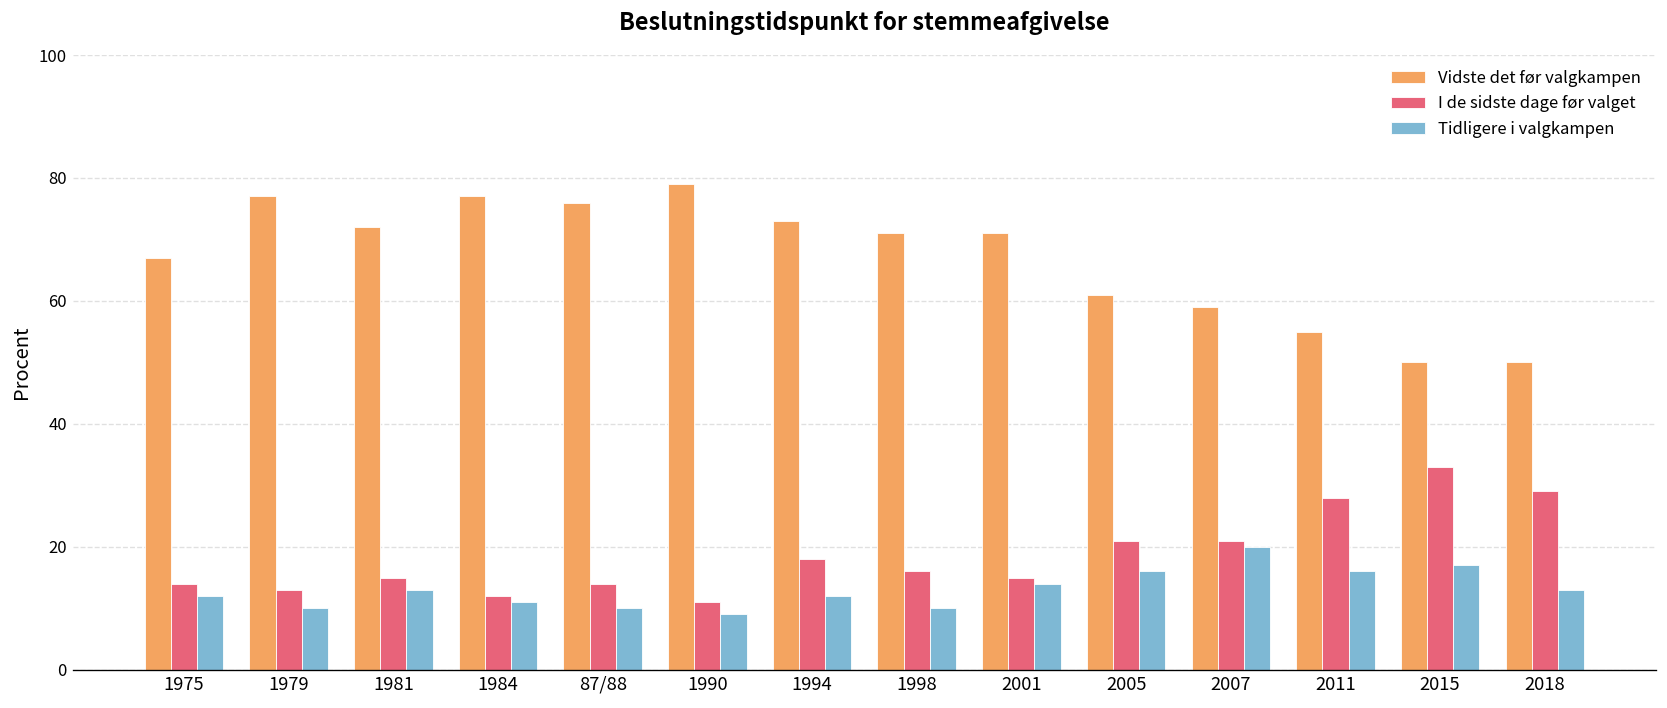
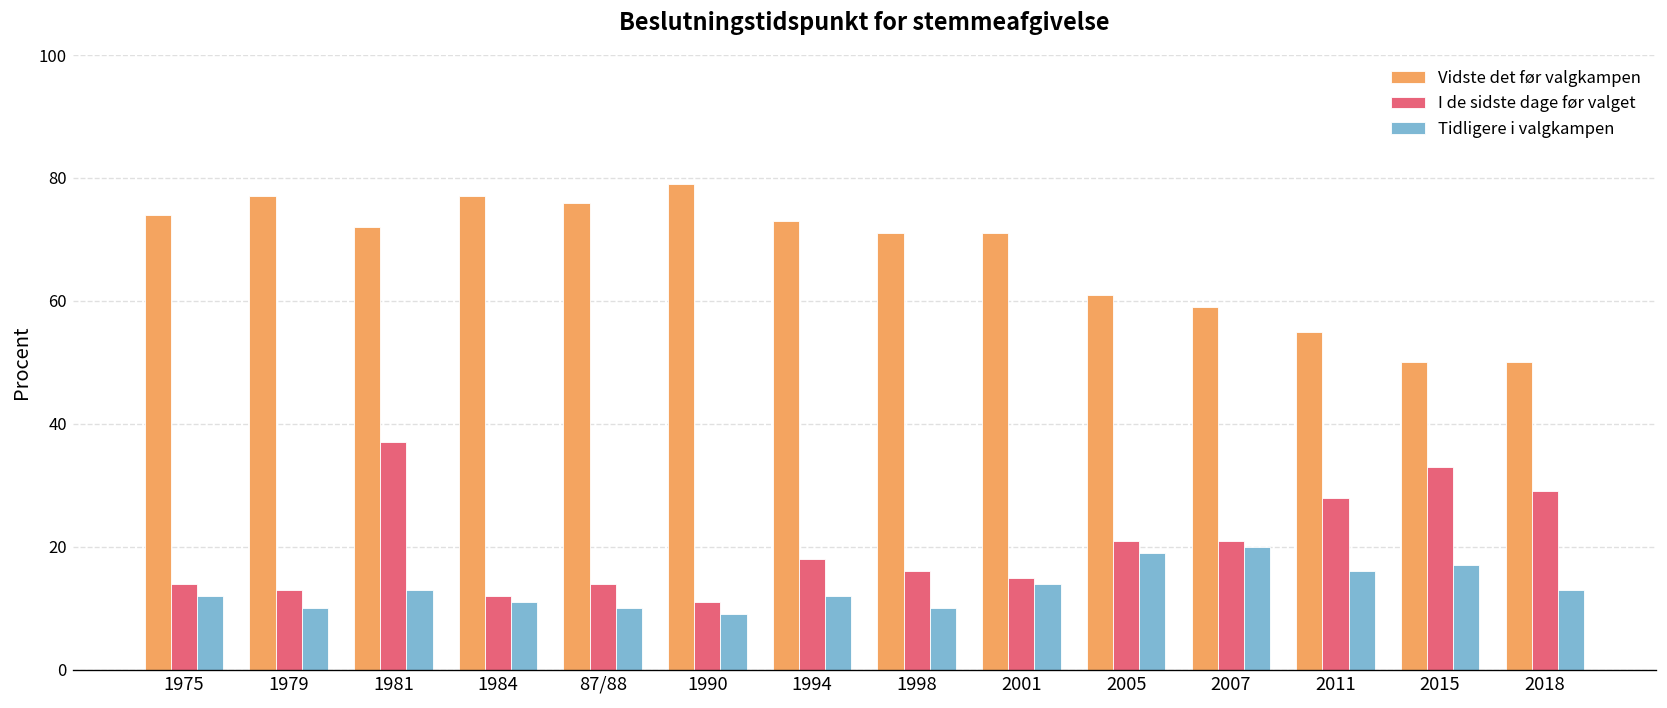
  {
    "Vidste det før valgkampen": {
-     "1975": 67,
+     "1975": 74,
      "1979": 77,
      "1981": 72,
      "1984": 77,
      "87/88": 76,
      "1990": 79,
      "1994": 73,
      "1998": 71,
      "2001": 71,
      "2005": 61,
      "2007": 59,
      "2011": 55,
      "2015": 50,
      "2018": 50
    },
    "I de sidste dage før valget": {
      "1975": 14,
      "1979": 13,
-     "1981": 15,
+     "1981": 37,
      "1984": 12,
      "87/88": 14,
      "1990": 11,
      "1994": 18,
      "1998": 16,
      "2001": 15,
      "2005": 21,
      "2007": 21,
      "2011": 28,
      "2015": 33,
      "2018": 29
    },
    "Tidligere i valgkampen": {
      "1975": 12,
      "1979": 10,
      "1981": 13,
      "1984": 11,
      "87/88": 10,
      "1990": 9,
      "1994": 12,
      "1998": 10,
      "2001": 14,
-     "2005": 16,
+     "2005": 19,
      "2007": 20,
      "2011": 16,
      "2015": 17,
      "2018": 13
    }
  }
